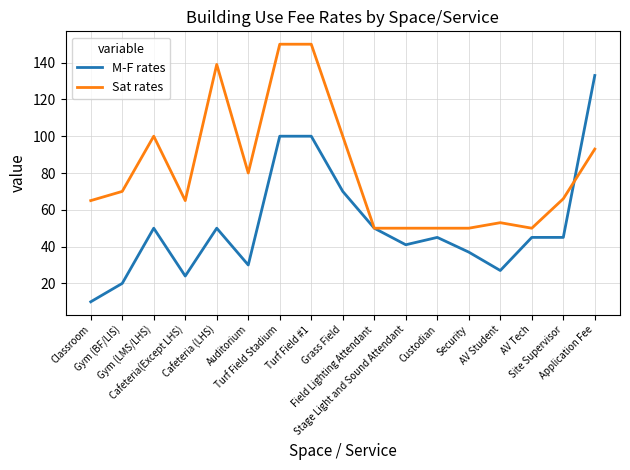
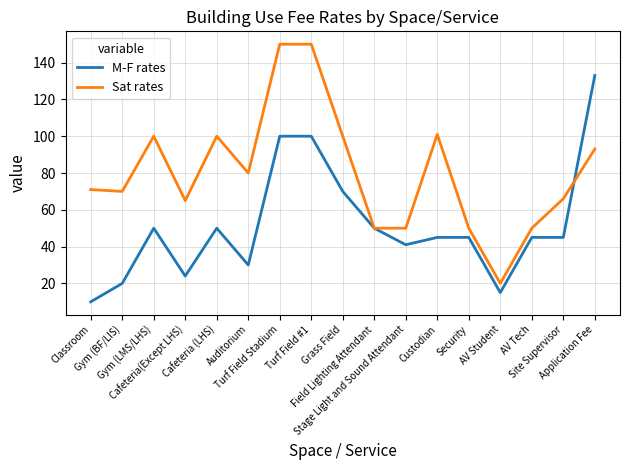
  {
    "M-F rates": {
      "Classroom": 10,
      "Gym (BF/LIS)": 20,
      "Gym (LMS/LHS)": 50,
      "Cafeteria(Except LHS)": 24,
      "Cafeteria (LHS)": 50,
      "Auditorium": 30,
      "Turf Field Stadium": 100,
      "Turf Field #1": 100,
      "Grass Field": 70,
      "Stage Light and Sound Attendant": 41,
      "Custodian": 45,
-     "Security": 37,
-     "AV Student": 27,
+     "Security": 45,
+     "AV Student": 15,
      "AV Tech": 45,
      "Site Supervisor": 45,
      "Application Fee": 133
    },
    "Sat rates": {
-     "Classroom": 65,
+     "Classroom": 71,
      "Gym (BF/LIS)": 70,
      "Gym (LMS/LHS)": 100,
      "Cafeteria(Except LHS)": 65,
-     "Cafeteria (LHS)": 139,
+     "Cafeteria (LHS)": 100,
      "Auditorium": 80,
      "Turf Field Stadium": 150,
      "Turf Field #1": 150,
      "Grass Field": 100,
      "Stage Light and Sound Attendant": 50,
-     "Custodian": 50,
+     "Custodian": 101,
      "Security": 50,
-     "AV Student": 53,
+     "AV Student": 20,
      "AV Tech": 50,
      "Site Supervisor": 66,
      "Application Fee": 93
    }
  }
